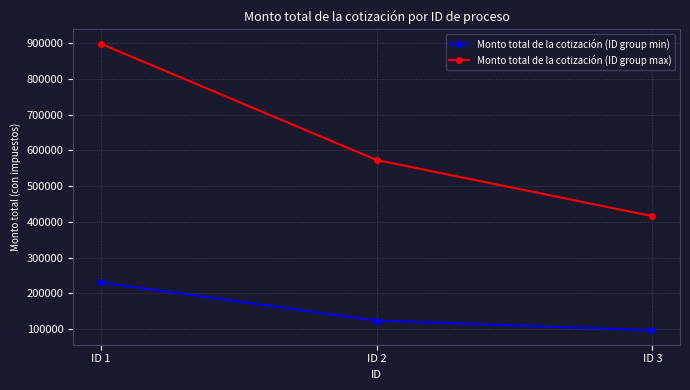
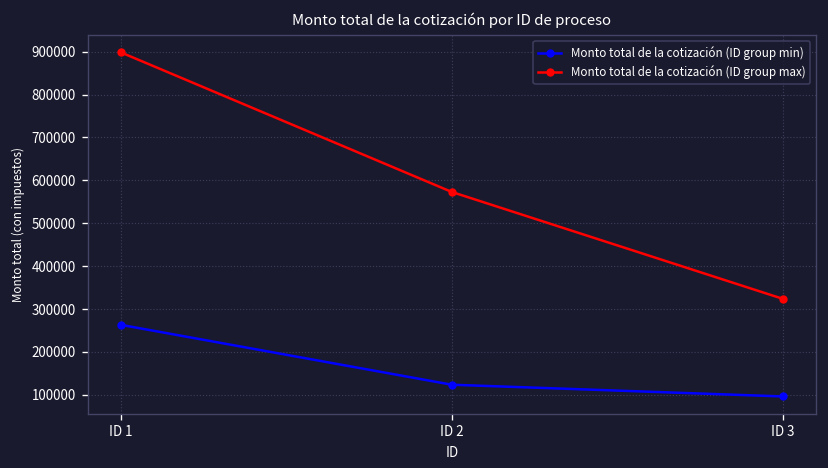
  {
    "Monto total de la cotización (ID group min)": {
-     "ID 1": 230000,
+     "ID 1": 260000,
      "ID 2": 120000,
      "ID 3": 100000
    },
    "Monto total de la cotización (ID group max)": {
      "ID 1": 900000,
      "ID 2": 570000,
-     "ID 3": 420000
+     "ID 3": 320000
    }
  }
